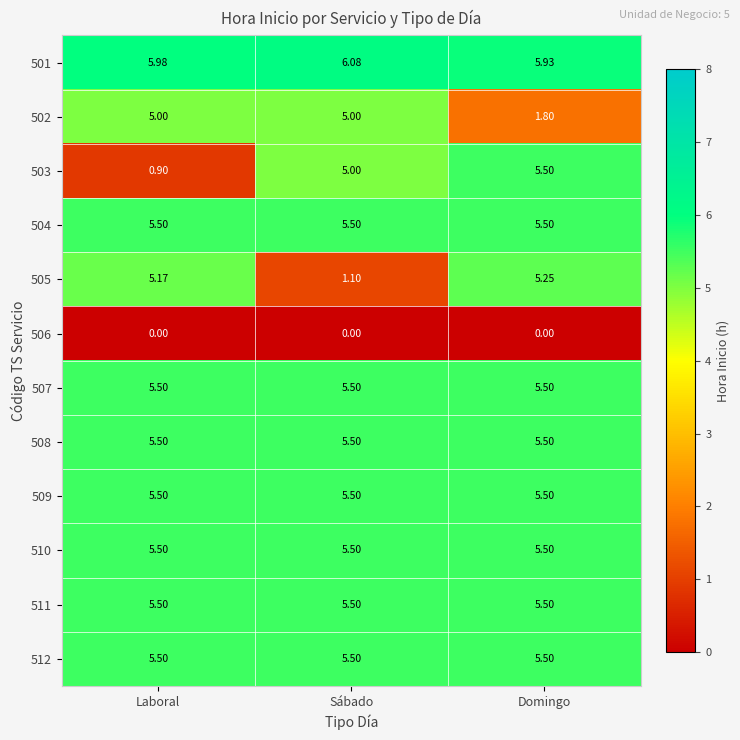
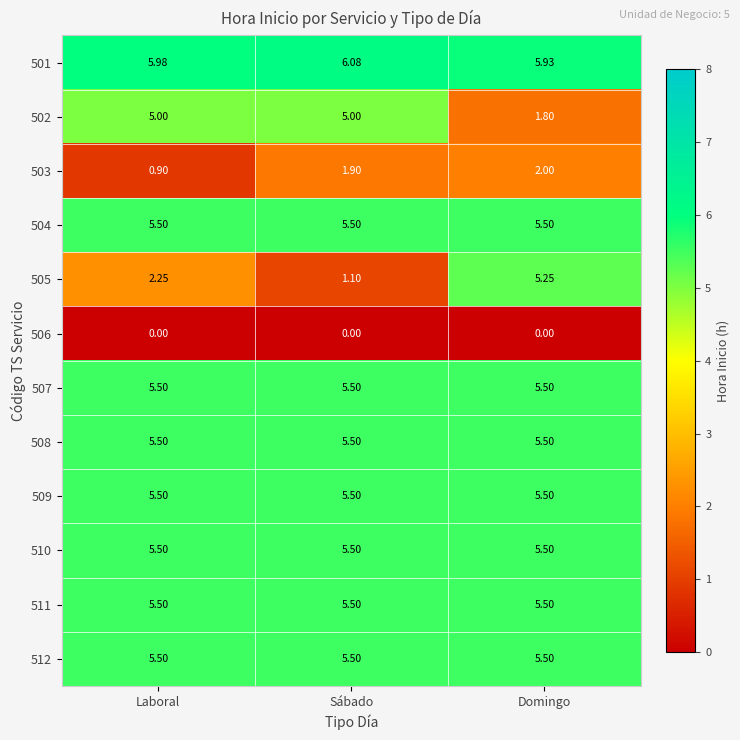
  {
    "501": {
      "Laboral": 5.98,
      "Sábado": 6.08,
      "Domingo": 5.93
    },
    "502": {
      "Laboral": 5.00,
      "Sábado": 5.00,
      "Domingo": 1.80
    },
    "503": {
      "Laboral": 0.90,
-     "Sábado": 5.00,
-     "Domingo": 5.50
+     "Sábado": 1.90,
+     "Domingo": 2.00
    },
    "504": {
      "Laboral": 5.50,
      "Sábado": 5.50,
      "Domingo": 5.50
    },
    "505": {
-     "Laboral": 5.17,
+     "Laboral": 2.25,
      "Sábado": 1.10,
      "Domingo": 5.25
    },
    "506": {
      "Laboral": 0.00,
      "Sábado": 0.00,
      "Domingo": 0.00
    },
    "507": {
      "Laboral": 5.50,
      "Sábado": 5.50,
      "Domingo": 5.50
    },
    "508": {
      "Laboral": 5.50,
      "Sábado": 5.50,
      "Domingo": 5.50
    },
    "509": {
      "Laboral": 5.50,
      "Sábado": 5.50,
      "Domingo": 5.50
    },
    "510": {
      "Laboral": 5.50,
      "Sábado": 5.50,
      "Domingo": 5.50
    },
    "511": {
      "Laboral": 5.50,
      "Sábado": 5.50,
      "Domingo": 5.50
    },
    "512": {
      "Laboral": 5.50,
      "Sábado": 5.50,
      "Domingo": 5.50
    }
  }
